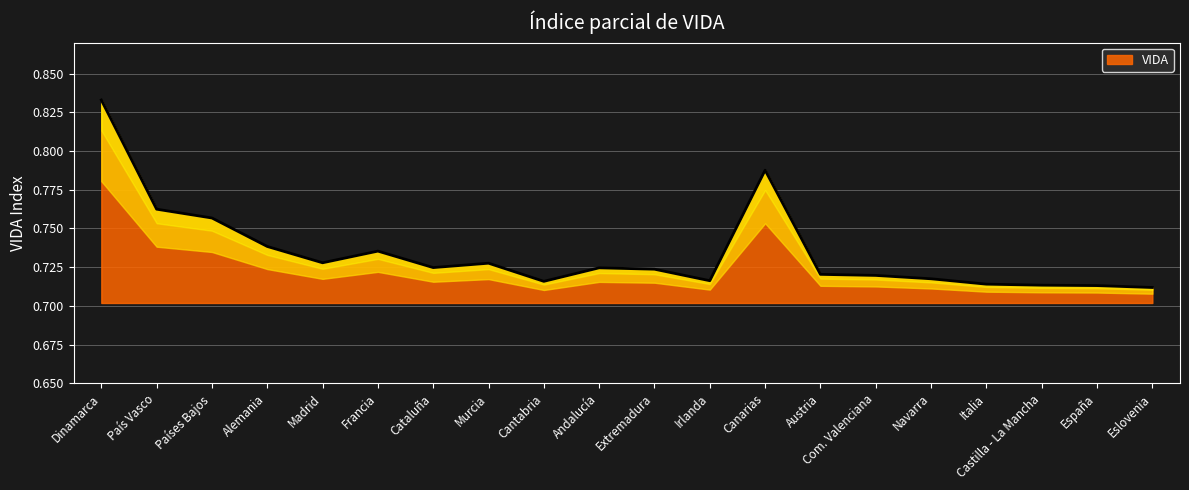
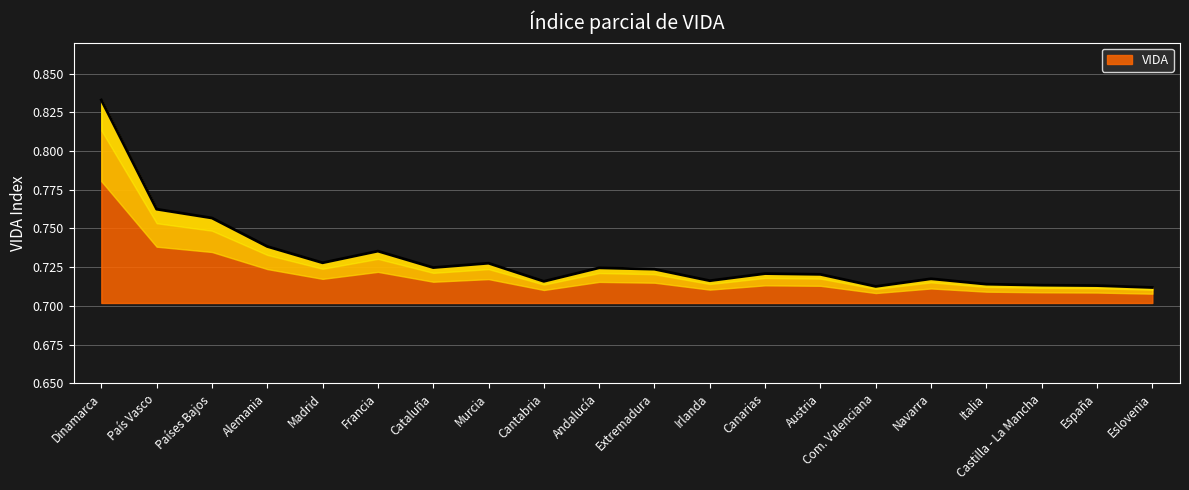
  {
    "Dinamarca": 0.833,
    "País Vasco": 0.762,
    "Países Bajos": 0.757,
    "Alemania": 0.738,
    "Madrid": 0.728,
    "Francia": 0.735,
    "Cataluña": 0.725,
    "Murcia": 0.728,
    "Cantabria": 0.716,
    "Andalucía": 0.725,
    "Extremadura": 0.724,
    "Irlanda": 0.716,
-   "Canarias": 0.788,
+   "Canarias": 0.721,
    "Austria": 0.720,
-   "Com. Valenciana": 0.720,
+   "Com. Valenciana": 0.713,
    "Navarra": 0.717,
    "Italia": 0.714,
    "Castilla - La Mancha": 0.713,
    "España": 0.713,
    "Eslovenia": 0.712
  }
